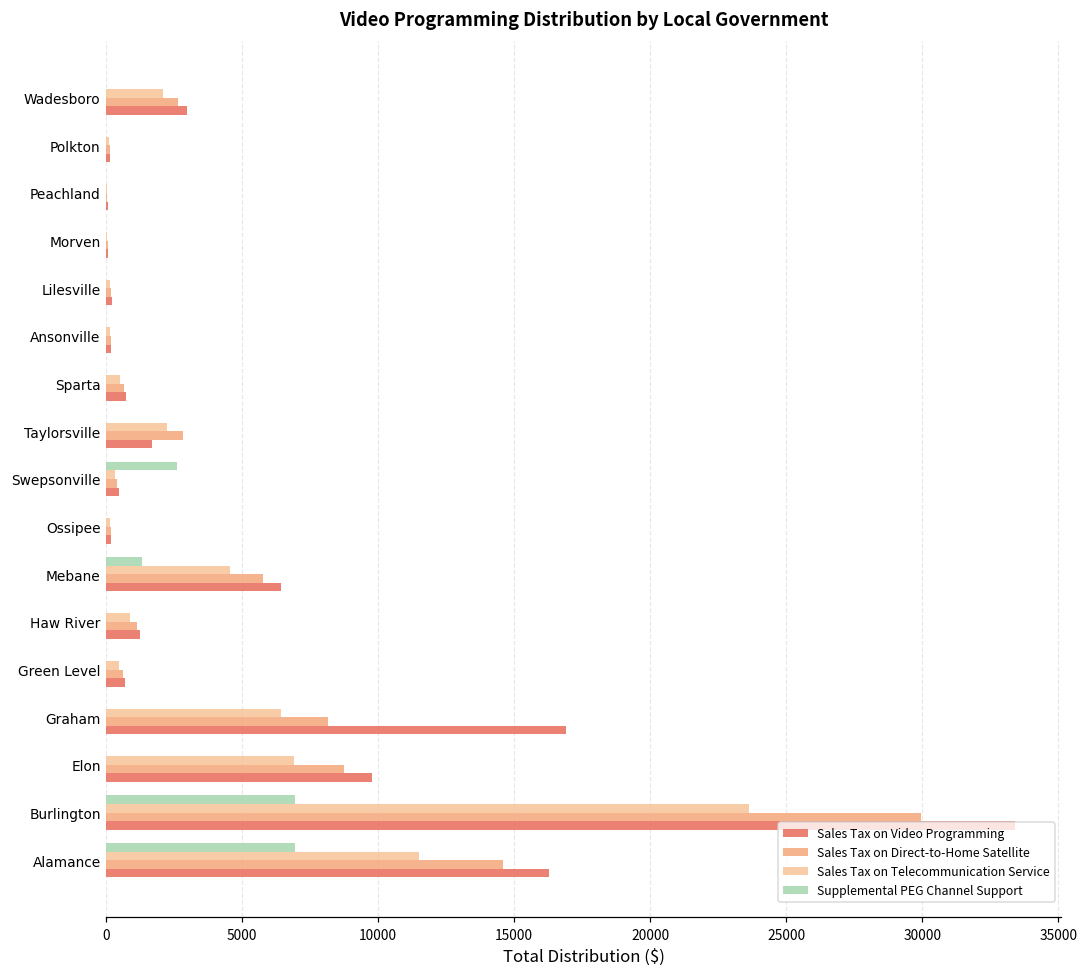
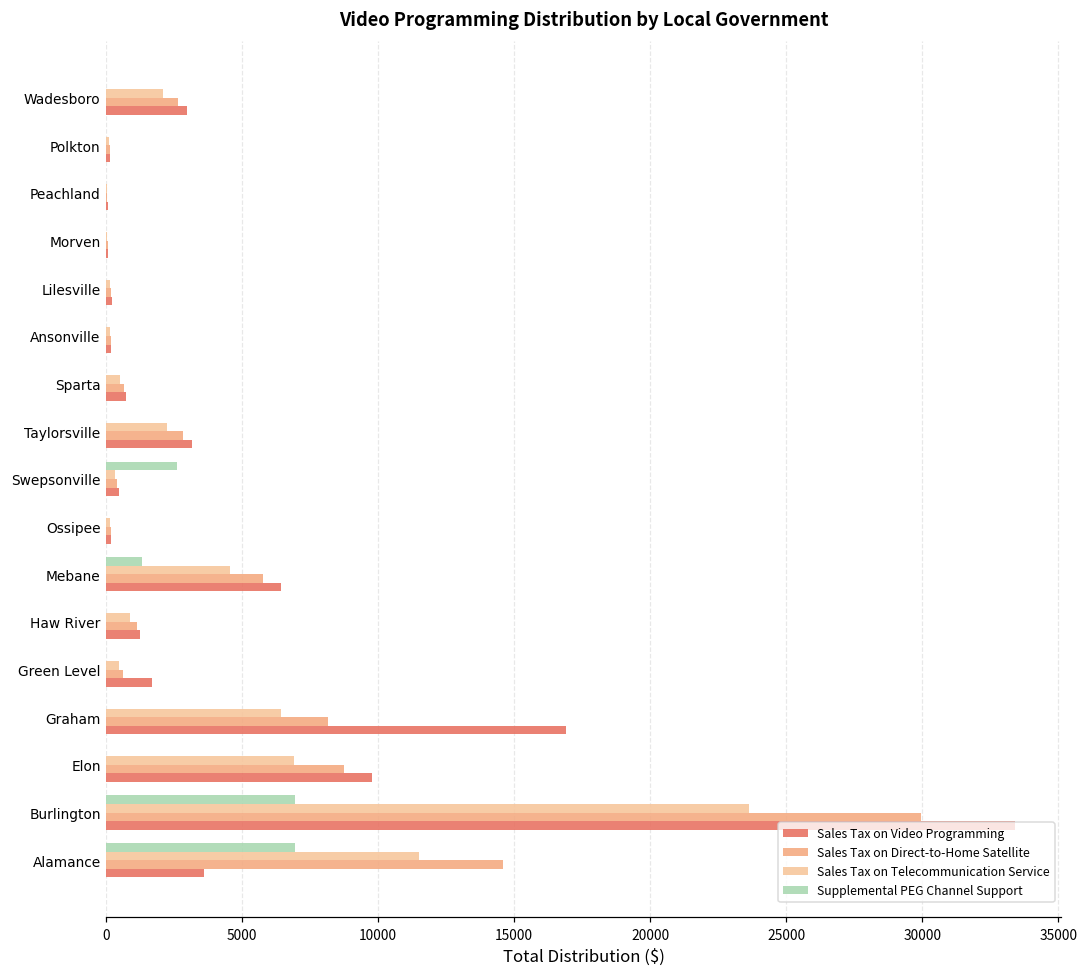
  {
    "Sales Tax on Video Programming": {
      "Wadesboro": 3000,
      "Polkton": 100,
      "Lilesville": 200,
      "Ansonville": 200,
      "Sparta": 700,
-     "Taylorsville": 1700,
+     "Taylorsville": 3200,
      "Swepsonville": 500,
      "Ossipee": 200,
      "Mebane": 6400,
      "Haw River": 1300,
-     "Green Level": 700,
+     "Green Level": 1700,
      "Graham": 16900,
      "Elon": 9800,
      "Burlington": 33400,
-     "Alamance": 16300
+     "Alamance": 3600
    },
    "Supplemental PEG Channel Support": {
      "Wadesboro": 0,
      "Polkton": 0,
      "Peachland": 0,
      "Morven": 0,
      "Lilesville": 0,
      "Ansonville": 0,
      "Sparta": 0,
      "Taylorsville": 0,
      "Swepsonville": 2600,
      "Ossipee": 0,
      "Mebane": 1300,
      "Haw River": 0,
      "Green Level": 0,
      "Graham": 0,
      "Elon": 0,
      "Burlington": 6900,
      "Alamance": 6900
    }
  }
